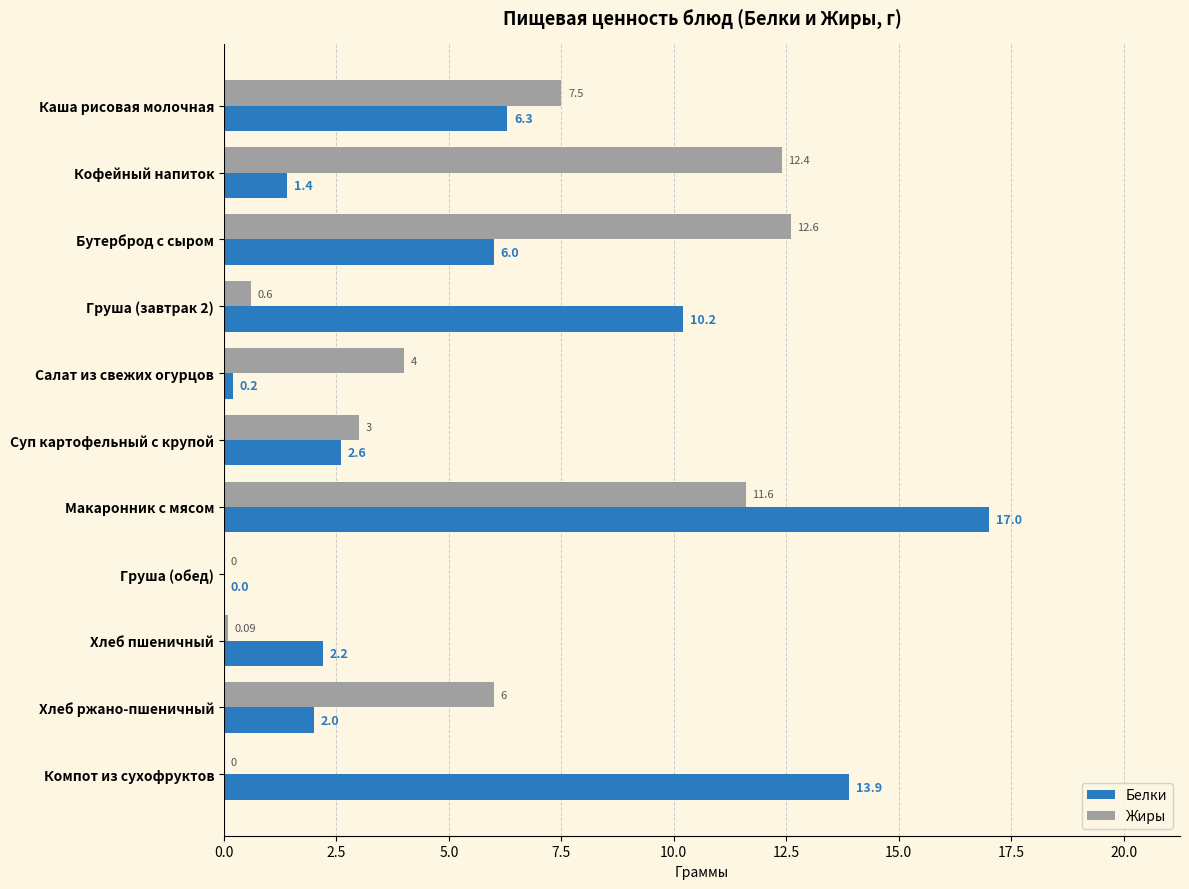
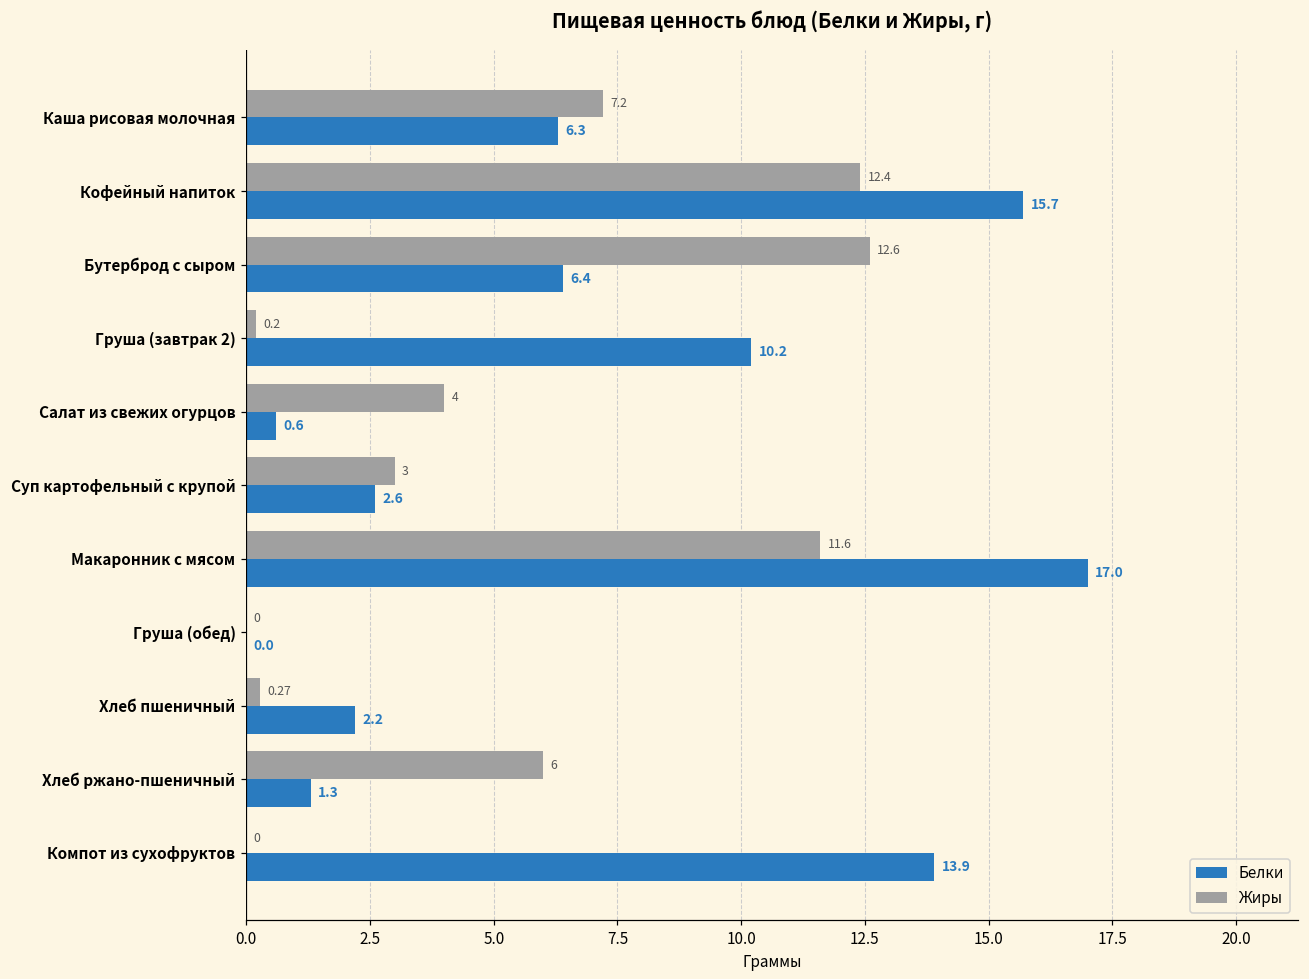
  {
    "Белки": {
      "Каша рисовая молочная": 6.3,
-     "Кофейный напиток": 1.4,
-     "Бутерброд с сыром": 6.0,
+     "Кофейный напиток": 15.7,
+     "Бутерброд с сыром": 6.4,
      "Груша (завтрак 2)": 10.2,
-     "Салат из свежих огурцов": 0.2,
+     "Салат из свежих огурцов": 0.6,
      "Суп картофельный с крупой": 2.6,
      "Макаронник с мясом": 17.0,
      "Груша (обед)": 0.0,
      "Хлеб пшеничный": 2.2,
-     "Хлеб ржано-пшеничный": 2.0,
+     "Хлеб ржано-пшеничный": 1.3,
      "Компот из сухофруктов": 13.9
    },
    "Жиры": {
-     "Каша рисовая молочная": 7.5,
+     "Каша рисовая молочная": 7.2,
      "Кофейный напиток": 12.4,
      "Бутерброд с сыром": 12.6,
-     "Груша (завтрак 2)": 0.6,
+     "Груша (завтрак 2)": 0.2,
      "Салат из свежих огурцов": 4,
      "Суп картофельный с крупой": 3,
      "Макаронник с мясом": 11.6,
      "Груша (обед)": 0,
-     "Хлеб пшеничный": 0.09,
+     "Хлеб пшеничный": 0.27,
      "Хлеб ржано-пшеничный": 6,
      "Компот из сухофруктов": 0
    }
  }
